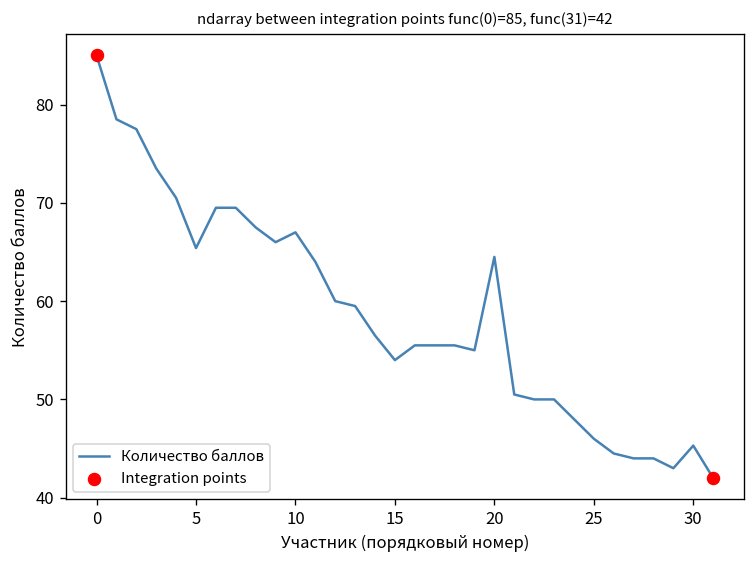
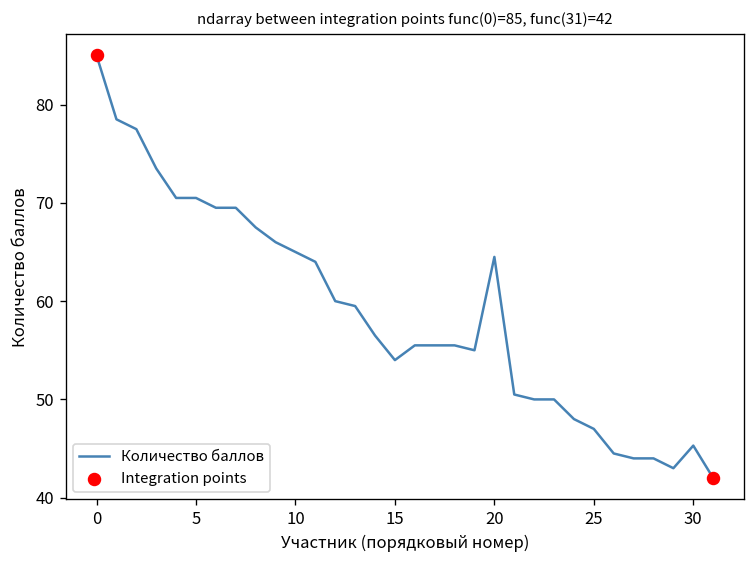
  {
    "Количество баллов": {
-     "5": 65,
-     "10": 67,
+     "5": 71,
+     "10": 65,
      "15": 54,
      "20": 65,
-     "25": 46,
+     "25": 47,
      "30": 45
    }
  }
